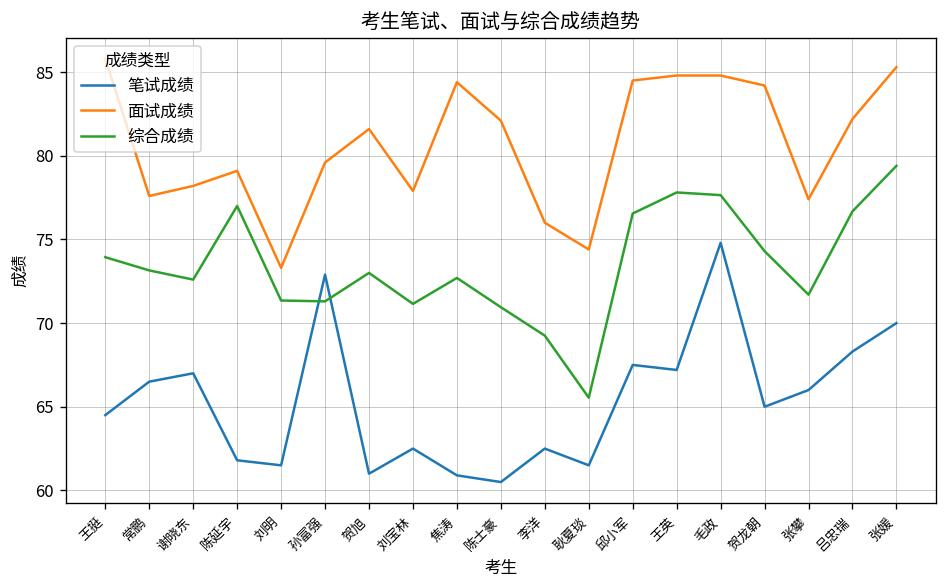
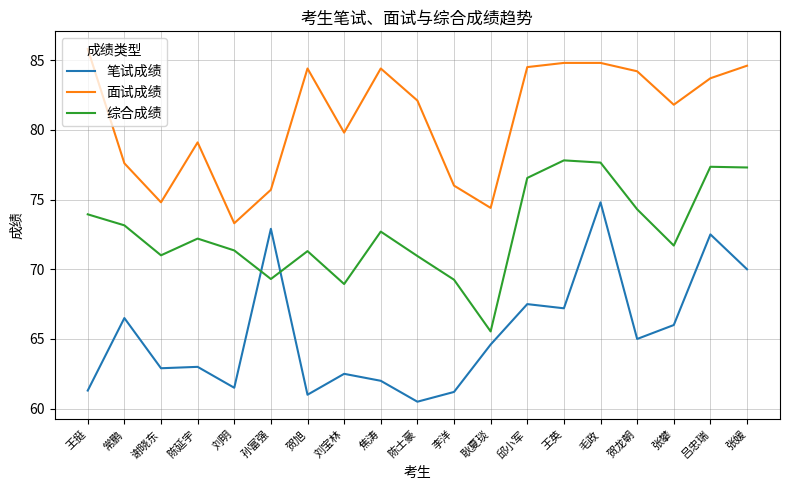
  {
    "笔试成绩": {
-     "王挺": 64.5,
+     "王挺": 61.3,
      "常鹏": 66.5,
-     "谢晓东": 67.0,
-     "陈延宇": 61.8,
+     "谢晓东": 62.9,
+     "陈延宇": 63.0,
      "刘明": 61.5,
      "孙富强": 72.9,
      "贺旭": 61.0,
      "刘宝林": 62.5,
-     "焦涛": 60.9,
+     "焦涛": 62.0,
      "陈士豪": 60.5,
-     "李洋": 62.5,
-     "耿夏琰": 61.5,
+     "李洋": 61.2,
+     "耿夏琰": 64.6,
      "邱小军": 67.5,
      "王英": 67.2,
      "毛政": 74.8,
      "贺龙朝": 65.0,
      "张攀": 66.0,
-     "吕忠瑞": 68.3,
+     "吕忠瑞": 72.5,
      "张媛": 70.0
    },
    "面试成绩": {
      "常鹏": 77.6,
-     "谢晓东": 78.2,
+     "谢晓东": 74.8,
      "陈延宇": 79.1,
      "刘明": 73.3,
-     "孙富强": 79.6,
-     "贺旭": 81.6,
-     "刘宝林": 77.9,
+     "孙富强": 75.7,
+     "贺旭": 84.4,
+     "刘宝林": 79.8,
      "焦涛": 84.4,
      "陈士豪": 82.1,
      "李洋": 76.0,
      "耿夏琰": 74.4,
      "邱小军": 84.5,
      "王英": 84.8,
      "毛政": 84.8,
      "贺龙朝": 84.2,
-     "张攀": 77.4,
-     "吕忠瑞": 82.2,
-     "张媛": 85.3
+     "张攀": 81.8,
+     "吕忠瑞": 83.7,
+     "张媛": 84.6
    },
    "综合成绩": {
      "王挺": 73.9,
      "常鹏": 73.2,
-     "谢晓东": 72.6,
-     "陈延宇": 77.0,
+     "谢晓东": 71.0,
+     "陈延宇": 72.2,
      "刘明": 71.4,
-     "孙富强": 71.3,
-     "贺旭": 73.0,
-     "刘宝林": 71.2,
+     "孙富强": 69.3,
+     "贺旭": 71.3,
+     "刘宝林": 68.9,
      "焦涛": 72.7,
      "陈士豪": 71.0,
      "李洋": 69.3,
      "耿夏琰": 65.5,
      "邱小军": 76.6,
      "王英": 77.8,
      "毛政": 77.7,
      "贺龙朝": 74.3,
      "张攀": 71.7,
-     "吕忠瑞": 76.7,
-     "张媛": 79.4
+     "吕忠瑞": 77.4,
+     "张媛": 77.3
    }
  }
